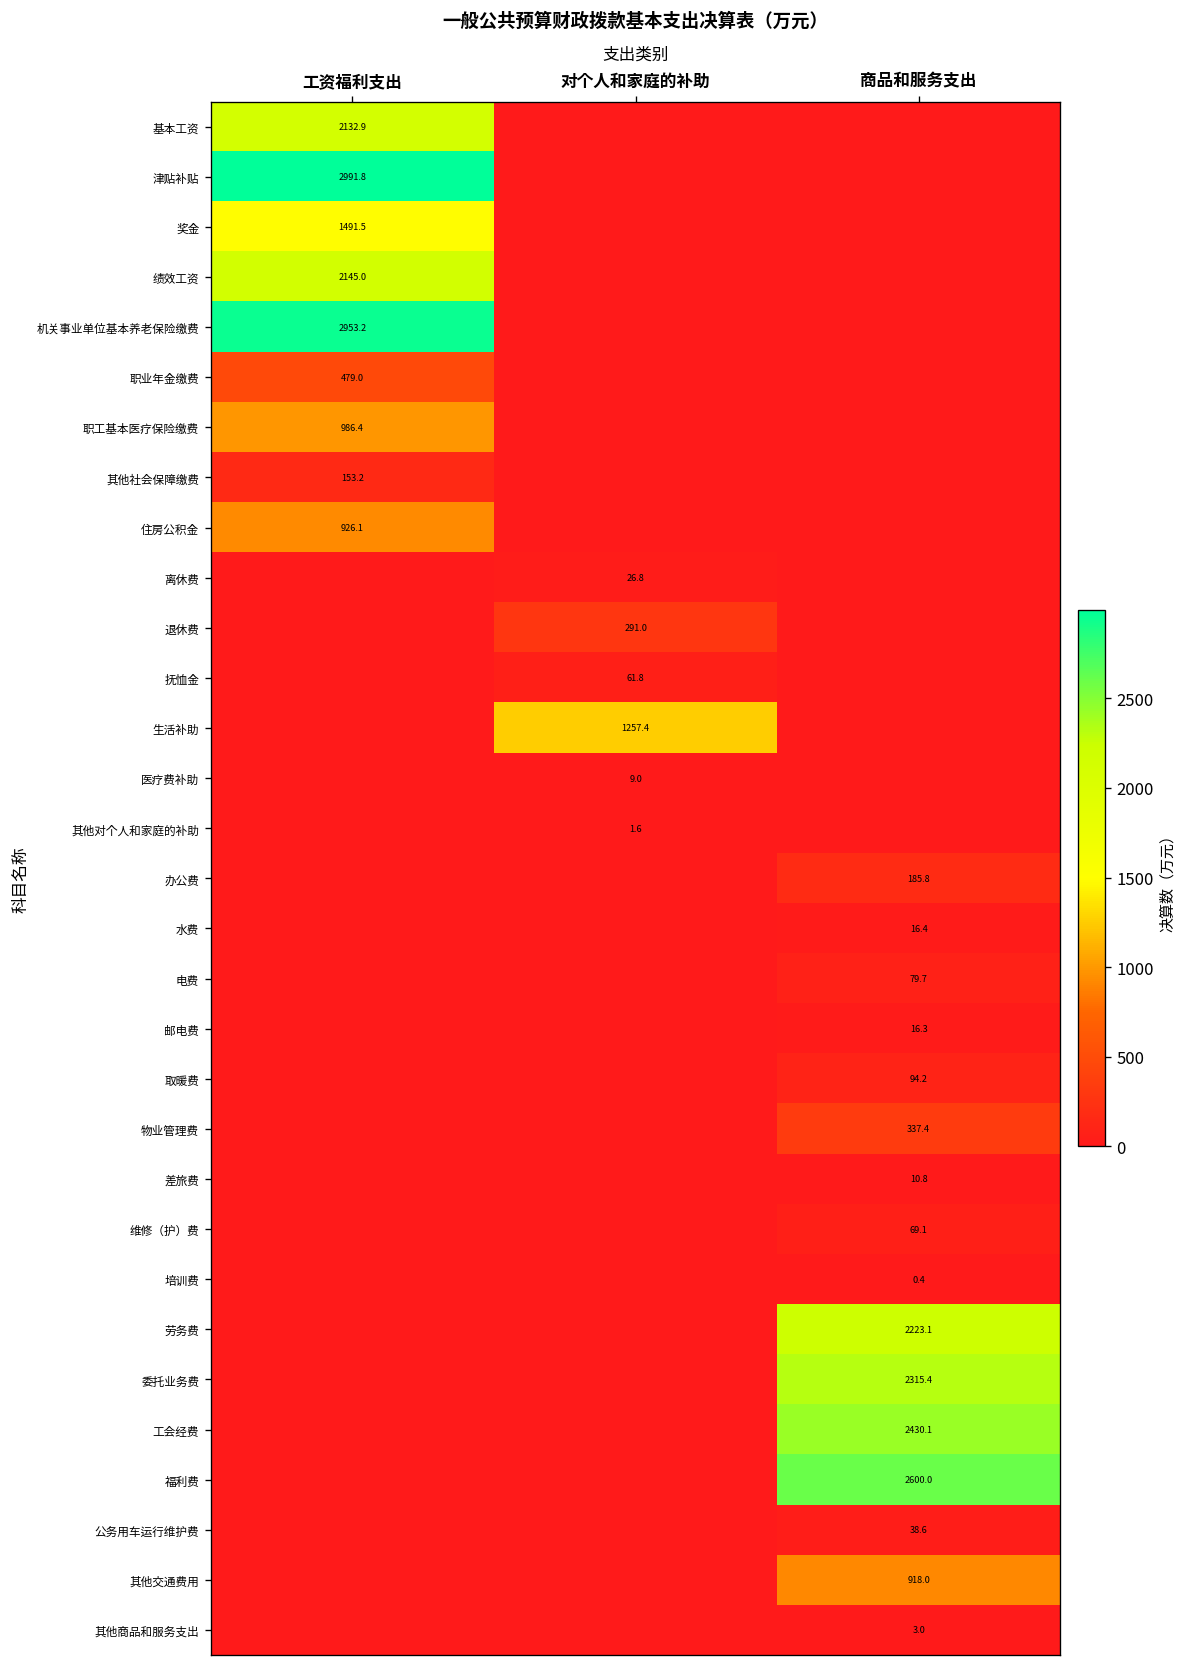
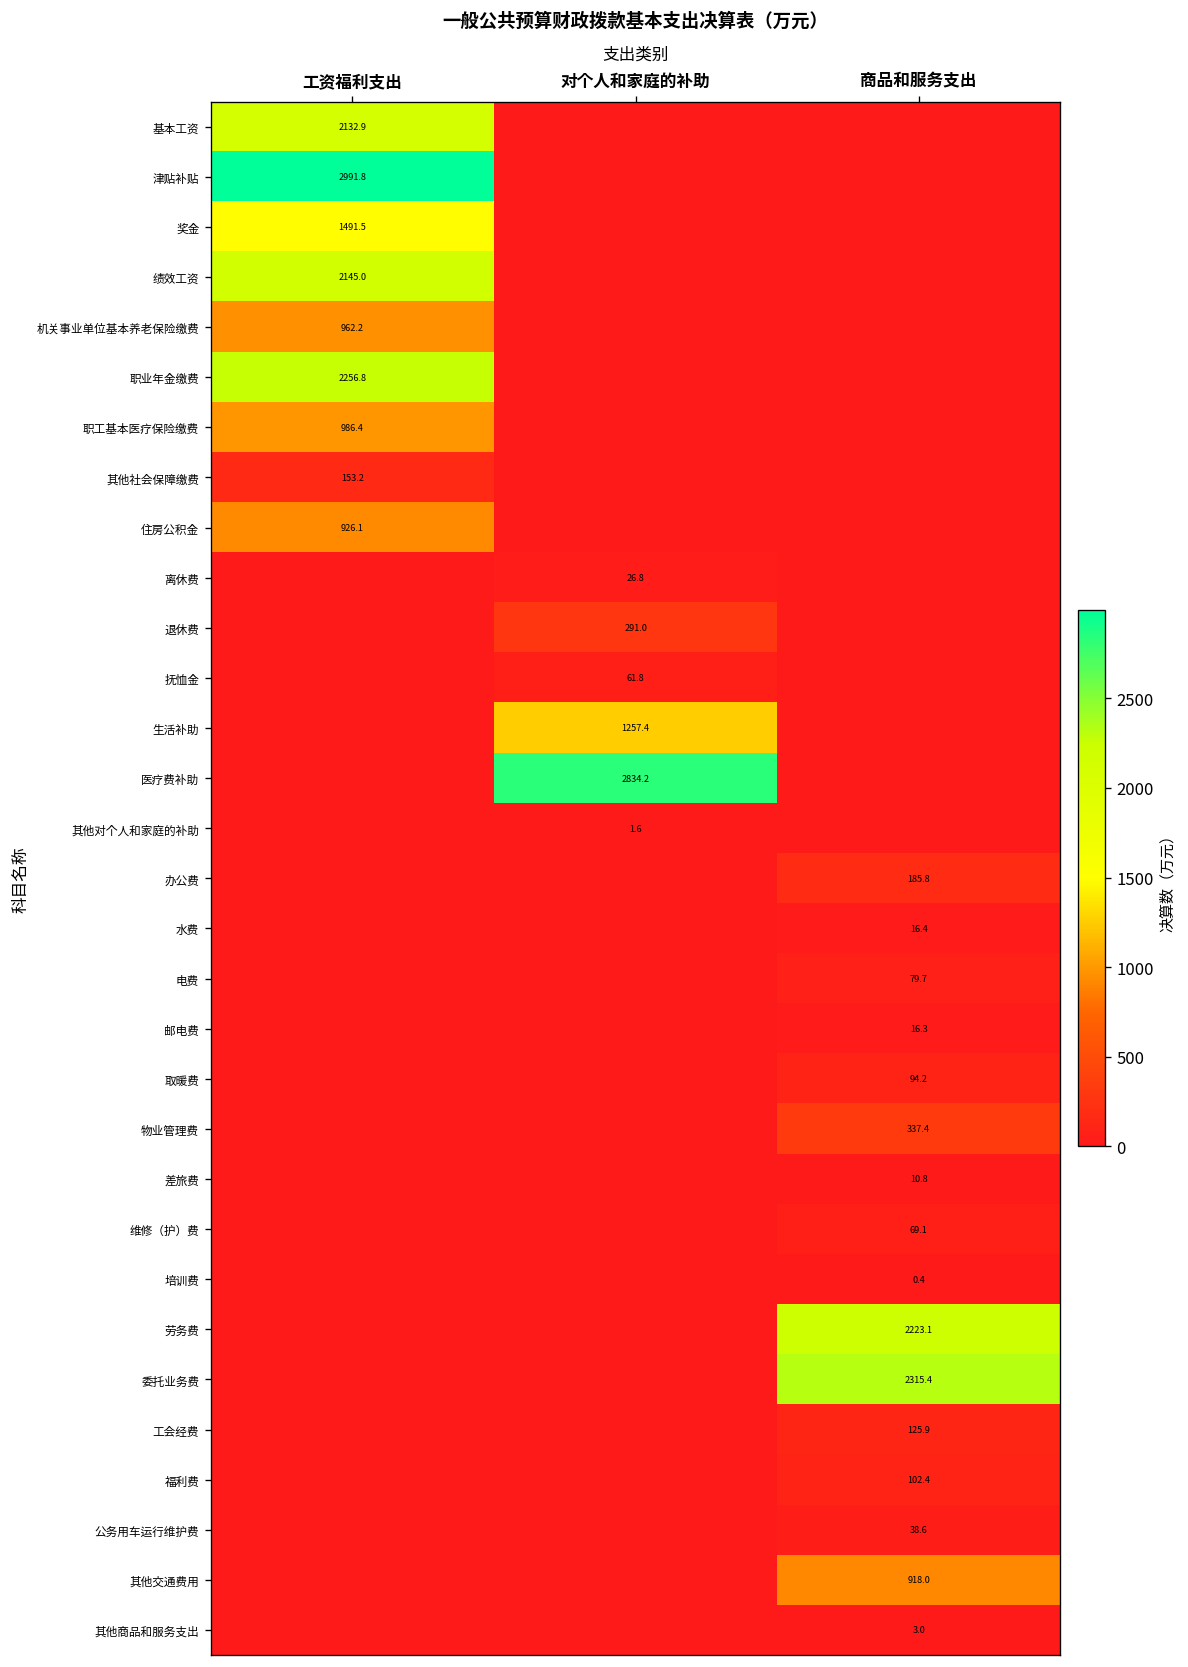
  {
    "基本工资": {
      "工资福利支出": 2132.9
    },
    "津贴补贴": {
      "工资福利支出": 2991.8
    },
    "奖金": {
      "工资福利支出": 1491.5
    },
    "绩效工资": {
      "工资福利支出": 2145.0
    },
    "机关事业单位基本养老保险缴费": {
-     "工资福利支出": 2953.2
+     "工资福利支出": 962.2
    },
    "职业年金缴费": {
-     "工资福利支出": 479.0
+     "工资福利支出": 2256.8
    },
    "职工基本医疗保险缴费": {
      "工资福利支出": 986.4
    },
    "其他社会保障缴费": {
      "工资福利支出": 153.2
    },
    "住房公积金": {
      "工资福利支出": 926.1
    },
    "离休费": {
      "对个人和家庭的补助": 26.8
    },
    "退休费": {
      "对个人和家庭的补助": 291.0
    },
    "抚恤金": {
      "对个人和家庭的补助": 61.8
    },
    "生活补助": {
      "对个人和家庭的补助": 1257.4
    },
    "医疗费补助": {
-     "对个人和家庭的补助": 9.0
+     "对个人和家庭的补助": 2834.2
    },
    "其他对个人和家庭的补助": {
      "对个人和家庭的补助": 1.6
    },
    "办公费": {
      "商品和服务支出": 185.8
    },
    "水费": {
      "商品和服务支出": 16.4
    },
    "电费": {
      "商品和服务支出": 79.7
    },
    "邮电费": {
      "商品和服务支出": 16.3
    },
    "取暖费": {
      "商品和服务支出": 94.2
    },
    "物业管理费": {
      "商品和服务支出": 337.4
    },
    "差旅费": {
      "商品和服务支出": 10.8
    },
    "维修（护）费": {
      "商品和服务支出": 69.1
    },
    "培训费": {
      "商品和服务支出": 0.4
    },
    "劳务费": {
      "商品和服务支出": 2223.1
    },
    "委托业务费": {
      "商品和服务支出": 2315.4
    },
    "工会经费": {
-     "商品和服务支出": 2430.1
+     "商品和服务支出": 125.9
    },
    "福利费": {
-     "商品和服务支出": 2600.0
+     "商品和服务支出": 102.4
    },
    "公务用车运行维护费": {
      "商品和服务支出": 38.6
    },
    "其他交通费用": {
      "商品和服务支出": 918.0
    },
    "其他商品和服务支出": {
      "商品和服务支出": 3.0
    }
  }
